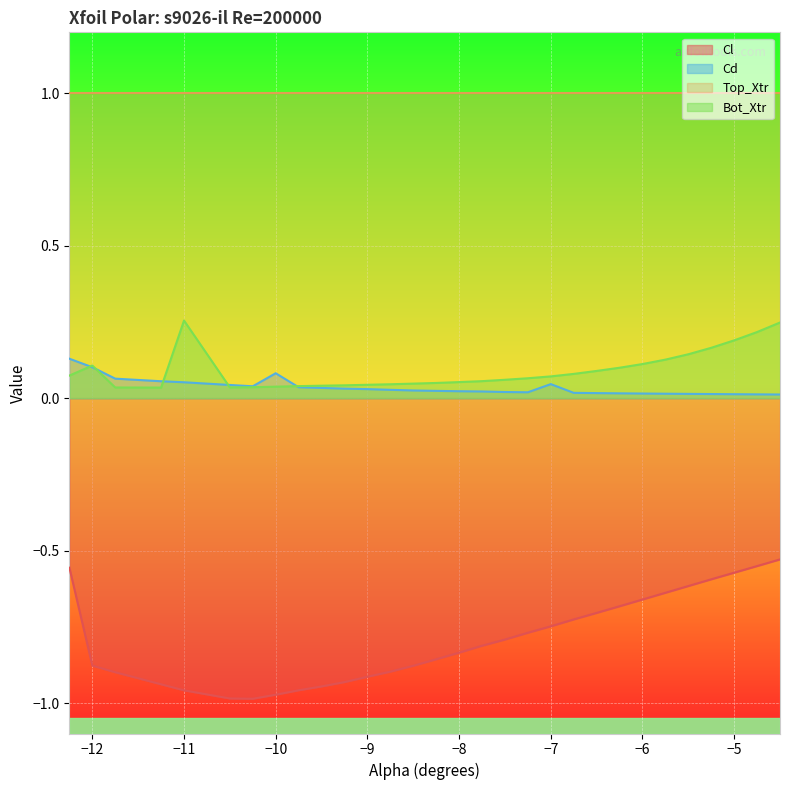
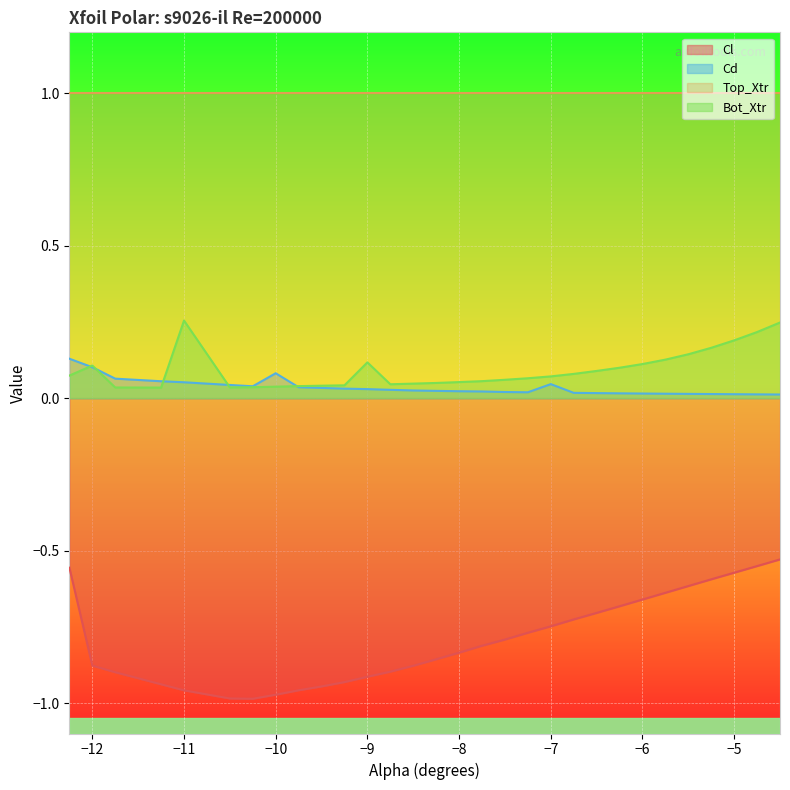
  {
    "Cd": {
      "−11": 0.05,
      "−10": 0.08,
      "−9": 0.03,
      "−8": 0.02,
      "−7": 0.05,
      "−6": 0.02,
      "−5": 0.01
    },
    "Bot_Xtr": {
      "−11": 0.25,
      "−10": 0.04,
-     "−9": 0.04,
+     "−9": 0.12,
      "−8": 0.05,
      "−7": 0.07,
      "−6": 0.11,
      "−5": 0.19
    }
  }
